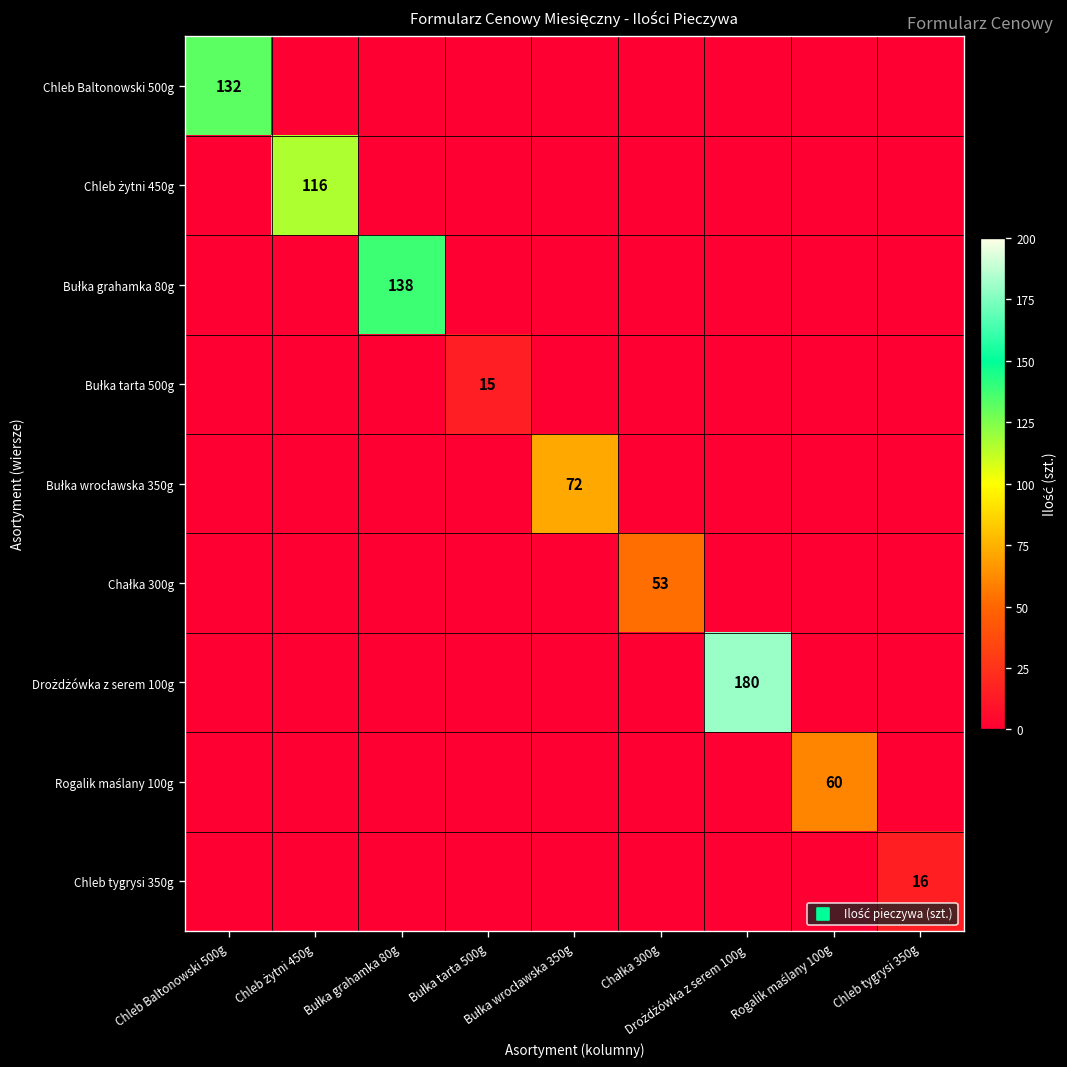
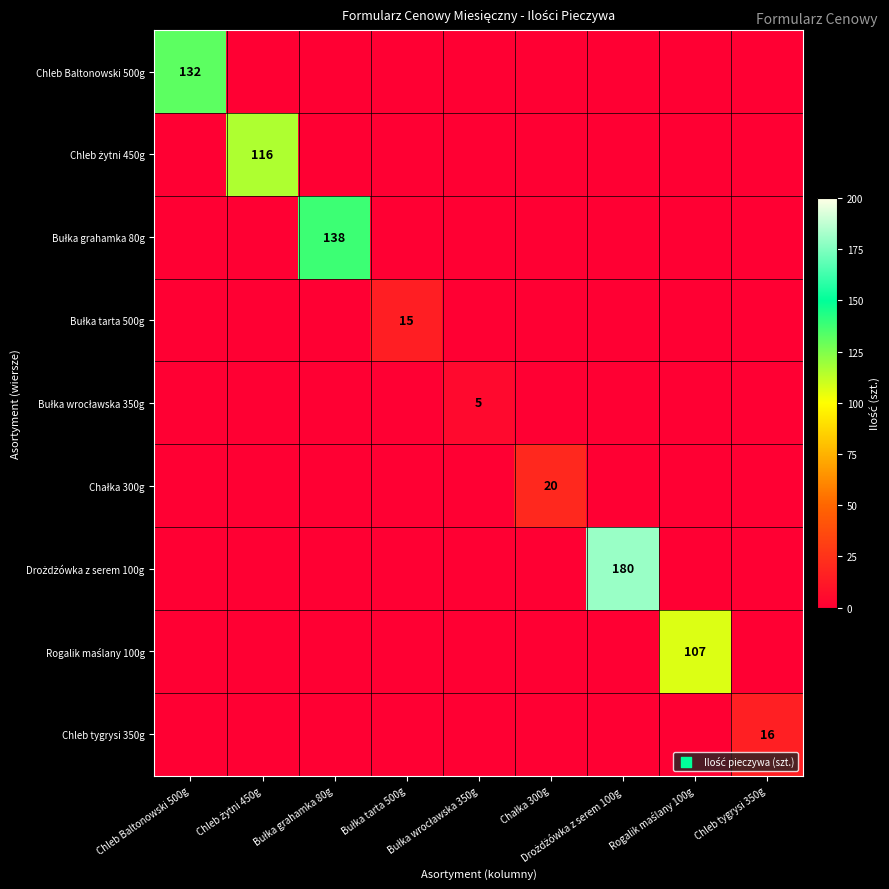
  {
    "Chleb Baltonowski 500g": {
      "Chleb Baltonowski 500g": 132
    },
    "Chleb żytni 450g": {
      "Chleb żytni 450g": 116
    },
    "Bułka grahamka 80g": {
      "Bułka grahamka 80g": 138
    },
    "Bułka tarta 500g": {
      "Bułka tarta 500g": 15
    },
    "Bułka wrocławska 350g": {
-     "Bułka wrocławska 350g": 72
+     "Bułka wrocławska 350g": 5
    },
    "Chałka 300g": {
-     "Chałka 300g": 53
+     "Chałka 300g": 20
    },
    "Drożdżówka z serem 100g": {
      "Drożdżówka z serem 100g": 180
    },
    "Rogalik maślany 100g": {
-     "Rogalik maślany 100g": 60
+     "Rogalik maślany 100g": 107
    },
    "Chleb tygrysi 350g": {
      "Chleb tygrysi 350g": 16
    }
  }
